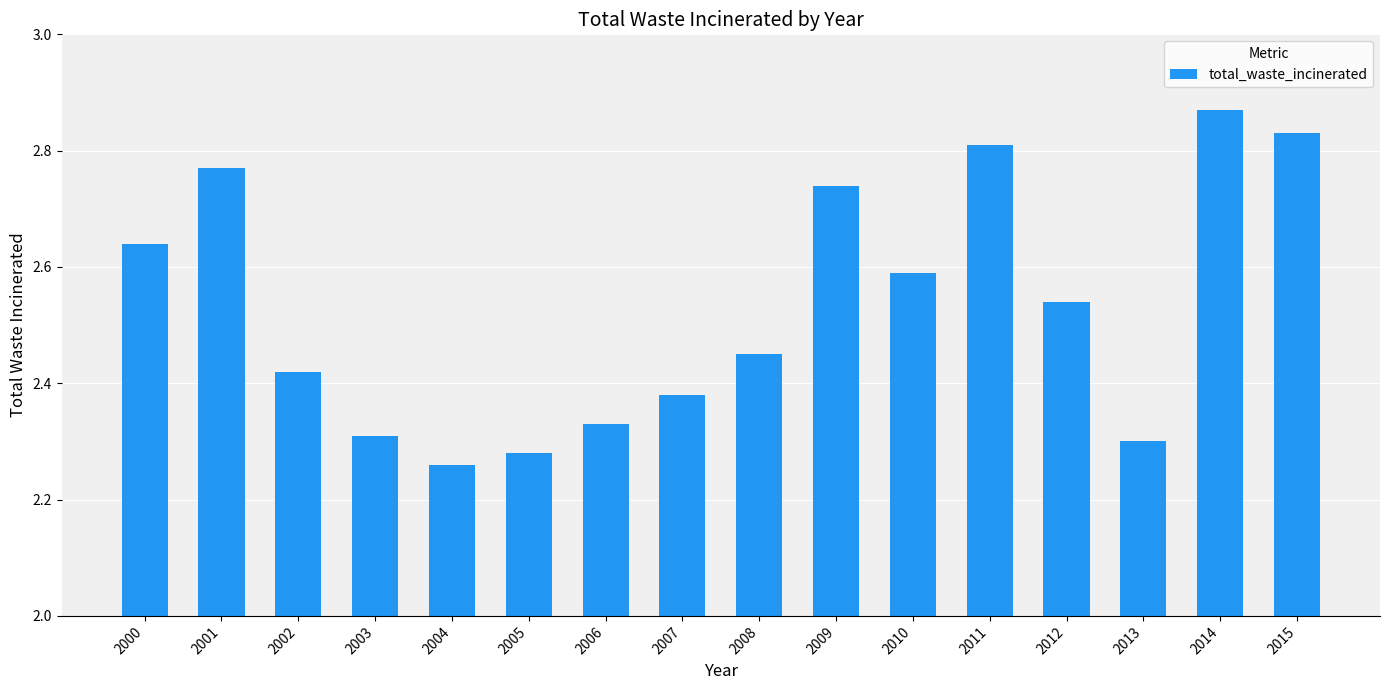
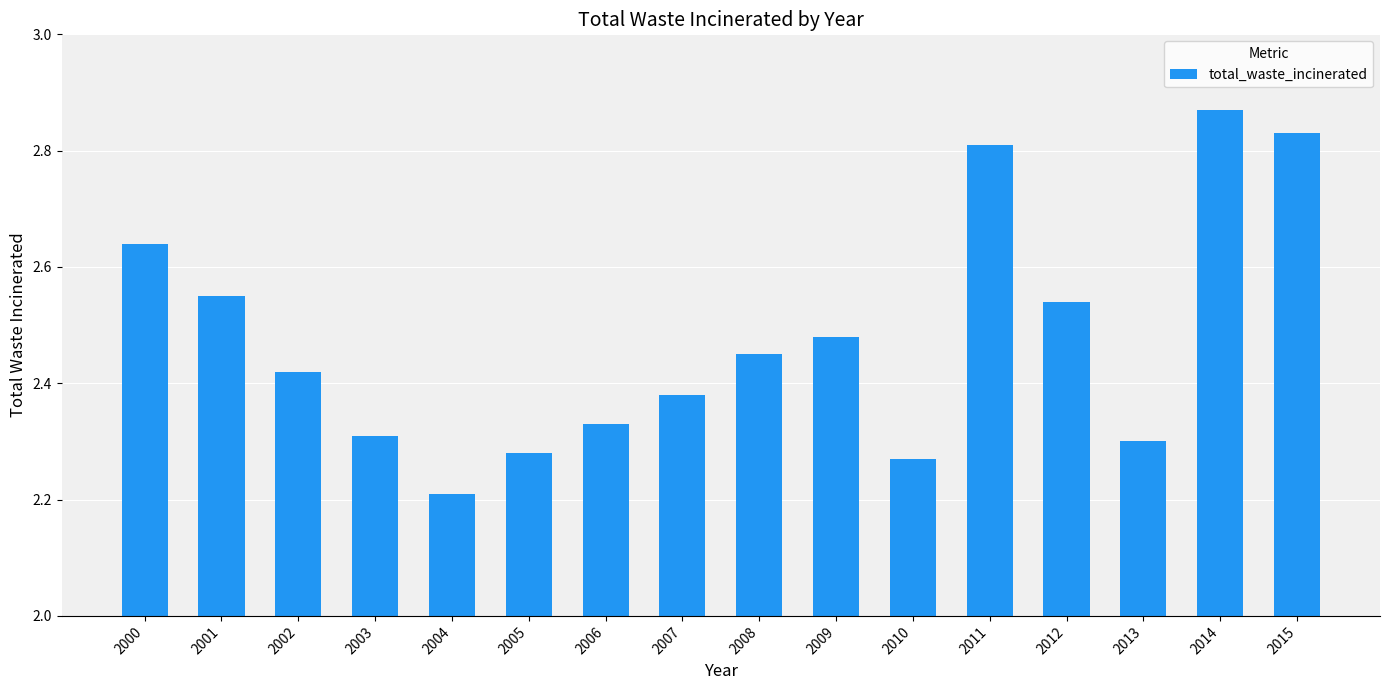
  {
    "2000": 2.64,
-   "2001": 2.77,
+   "2001": 2.55,
    "2002": 2.42,
    "2003": 2.31,
-   "2004": 2.26,
+   "2004": 2.21,
    "2005": 2.28,
    "2006": 2.33,
    "2007": 2.38,
    "2008": 2.45,
-   "2009": 2.74,
-   "2010": 2.59,
+   "2009": 2.48,
+   "2010": 2.27,
    "2011": 2.81,
    "2012": 2.54,
    "2013": 2.30,
    "2014": 2.87,
    "2015": 2.83
  }
